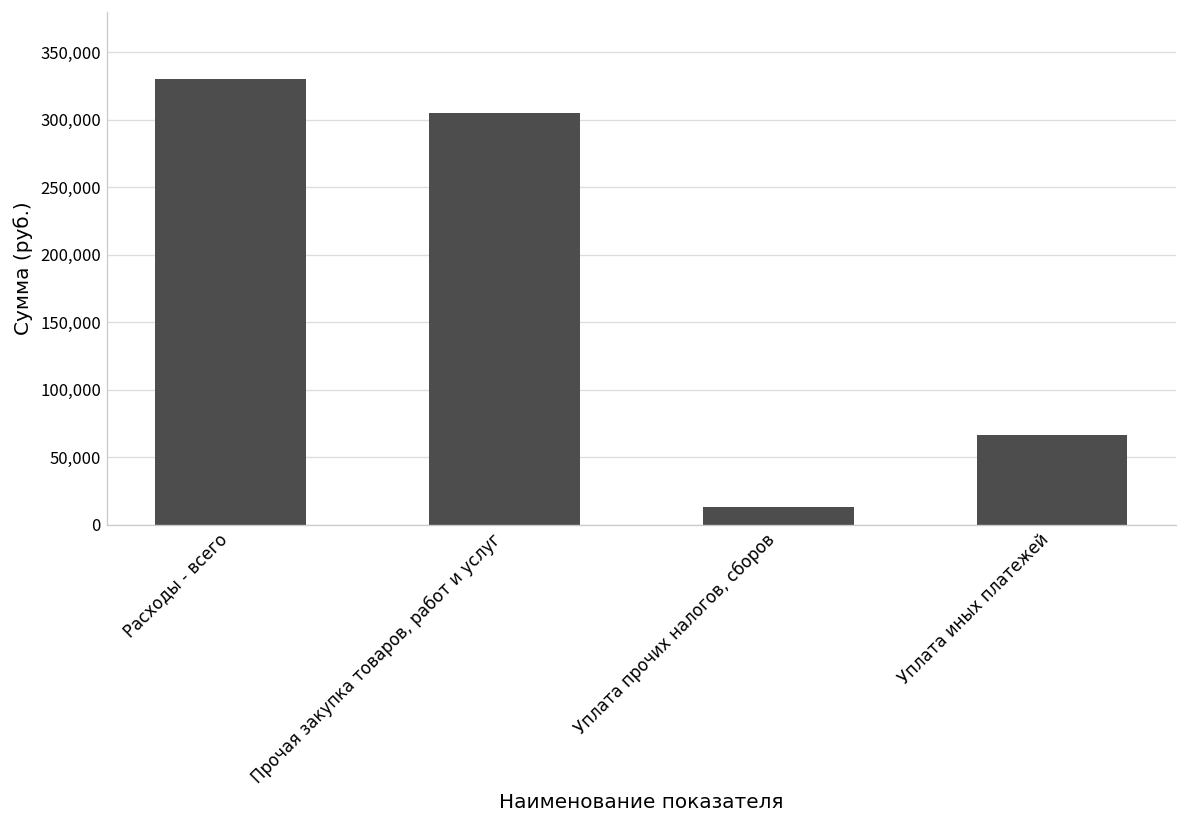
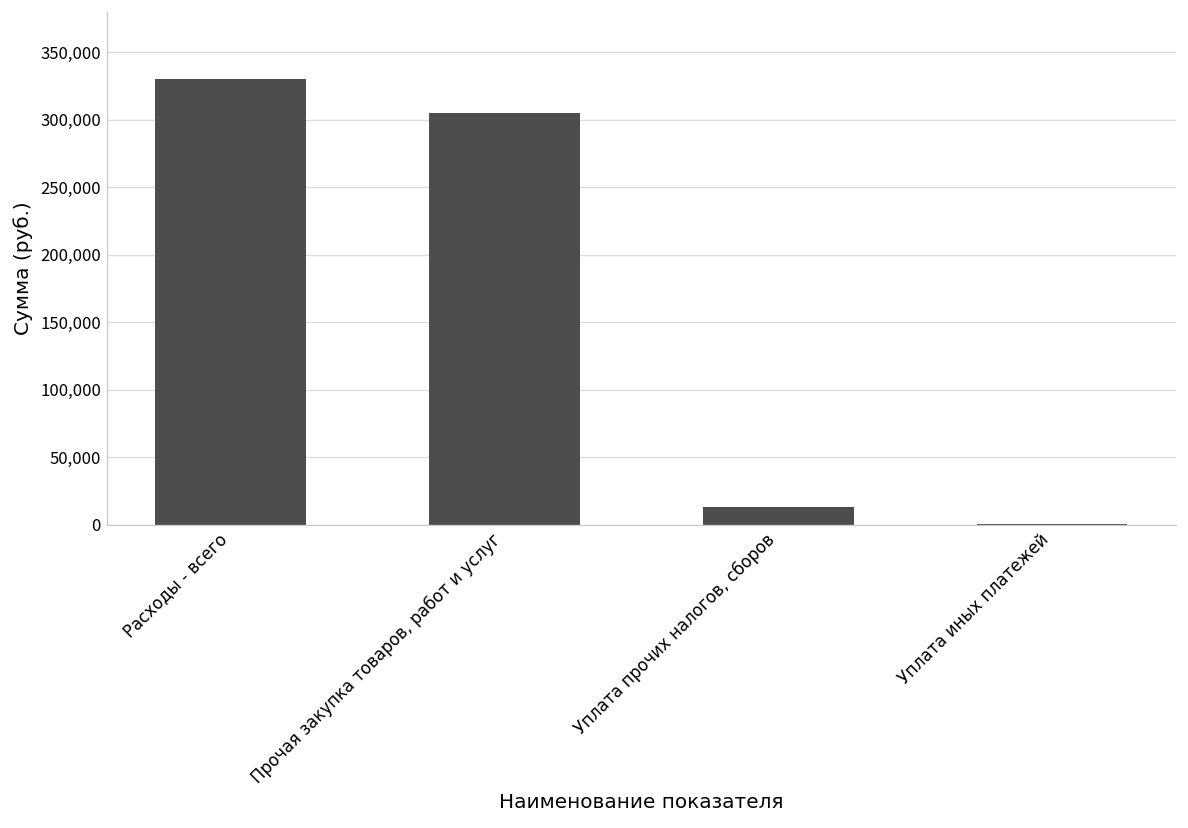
  {
    "Расходы - всего": "330,000",
    "Прочая закупка товаров, работ и услуг": "305,000",
    "Уплата прочих налогов, сборов": "13,000",
-   "Уплата иных платежей": "66,000"
+   "Уплата иных платежей": "0"
  }
